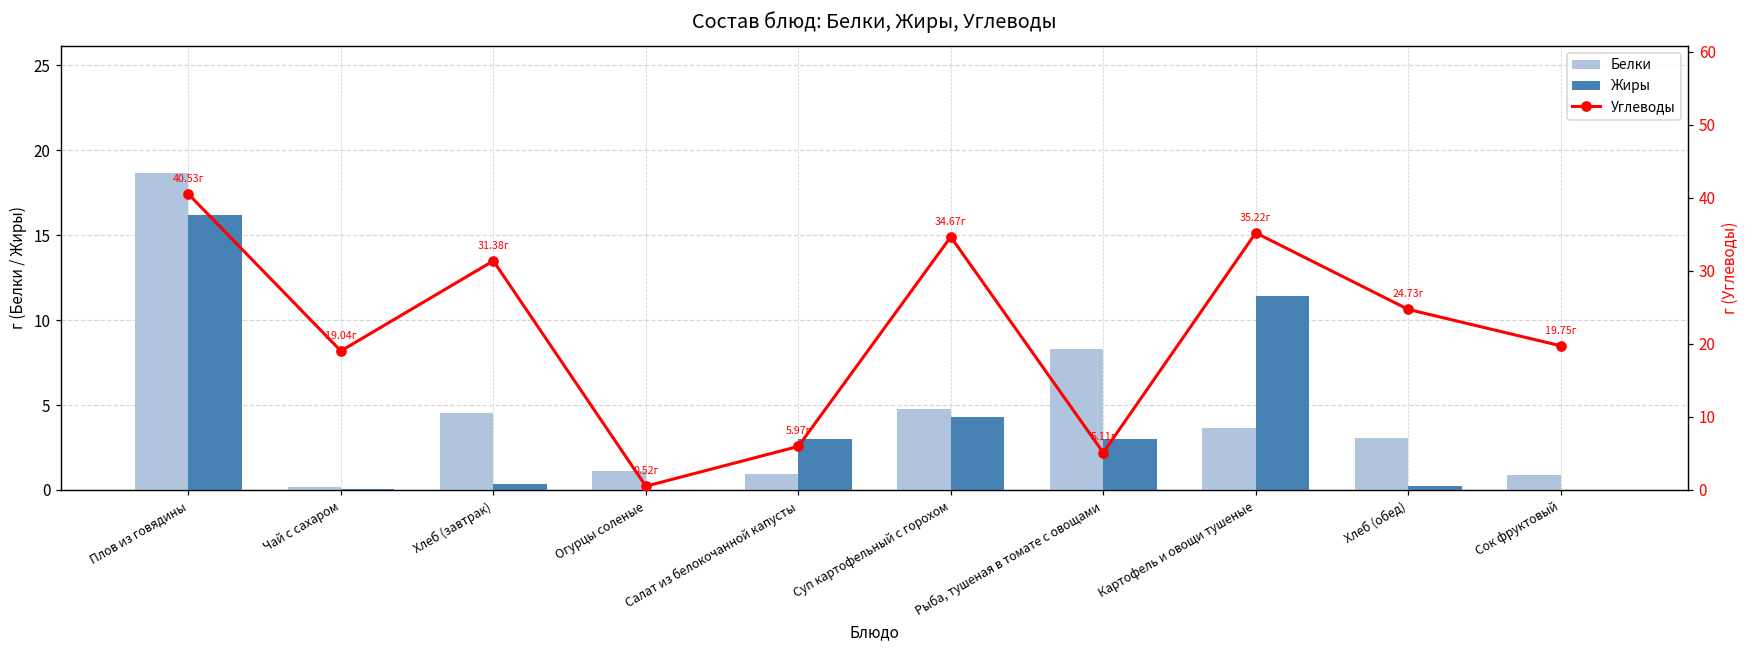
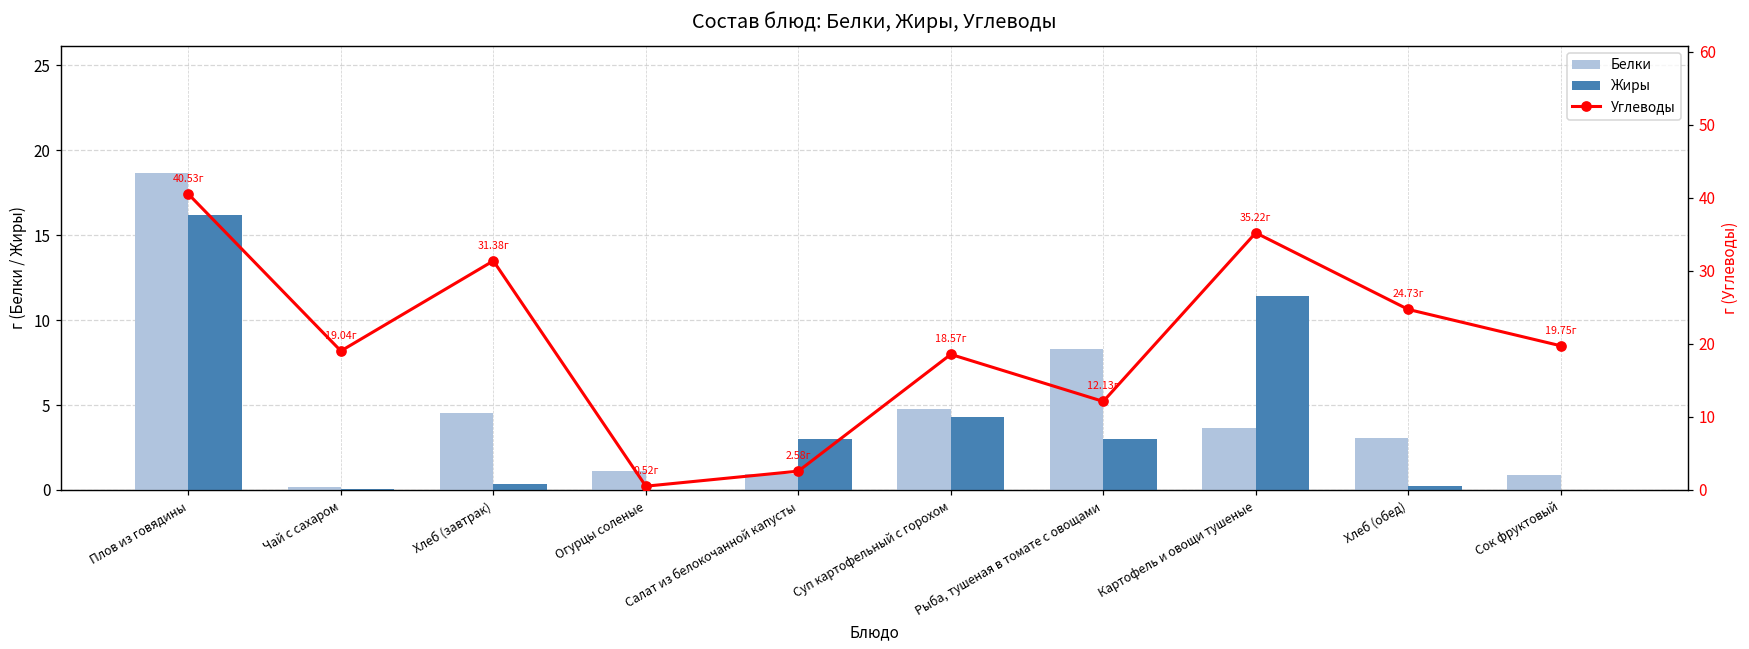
  {
    "Углеводы": {
      "Плов из говядины": "40.53г",
      "Чай с сахаром": "19.04г",
      "Хлеб (завтрак)": "31.38г",
      "Огурцы соленые": "0.52г",
-     "Салат из белокочанной капусты": "5.97г",
-     "Суп картофельный с горохом": "34.67г",
-     "Рыба, тушеная в томате с овощами": "5.11г",
+     "Салат из белокочанной капусты": "2.58г",
+     "Суп картофельный с горохом": "18.57г",
+     "Рыба, тушеная в томате с овощами": "12.13г",
      "Картофель и овощи тушеные": "35.22г",
      "Хлеб (обед)": "24.73г",
      "Сок фруктовый": "19.75г"
    }
  }
